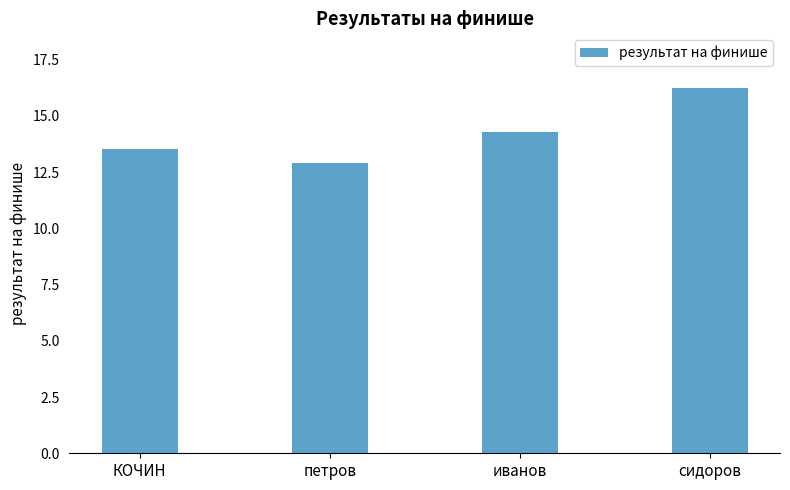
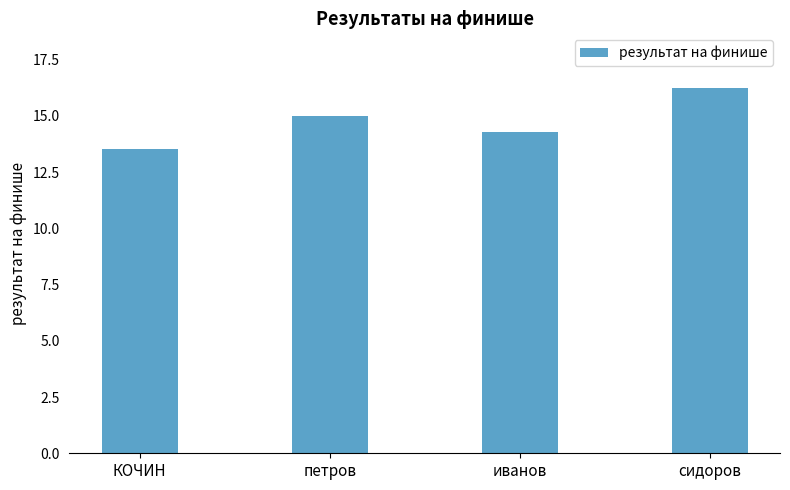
  {
    "КОЧИН": 13.5,
-   "петров": 12.9,
+   "петров": 15.0,
    "иванов": 14.3,
    "сидоров": 16.2
  }
